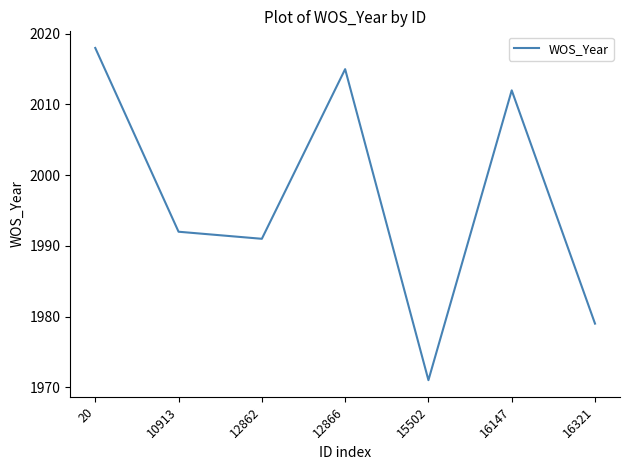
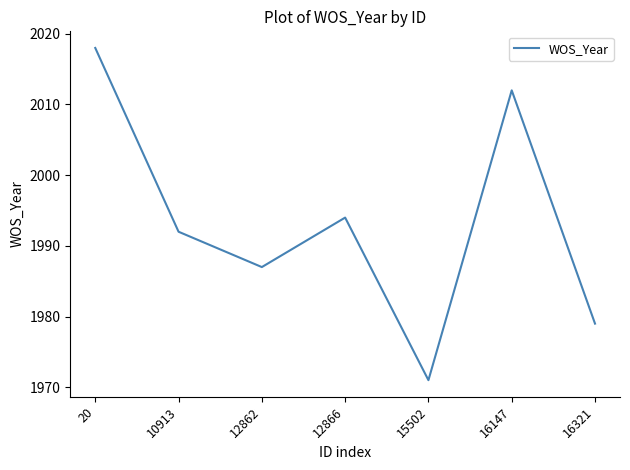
  {
    "20": 2018,
    "10913": 1992,
-   "12862": 1991,
-   "12866": 2015,
+   "12862": 1987,
+   "12866": 1994,
    "15502": 1971,
    "16147": 2012,
    "16321": 1979
  }
